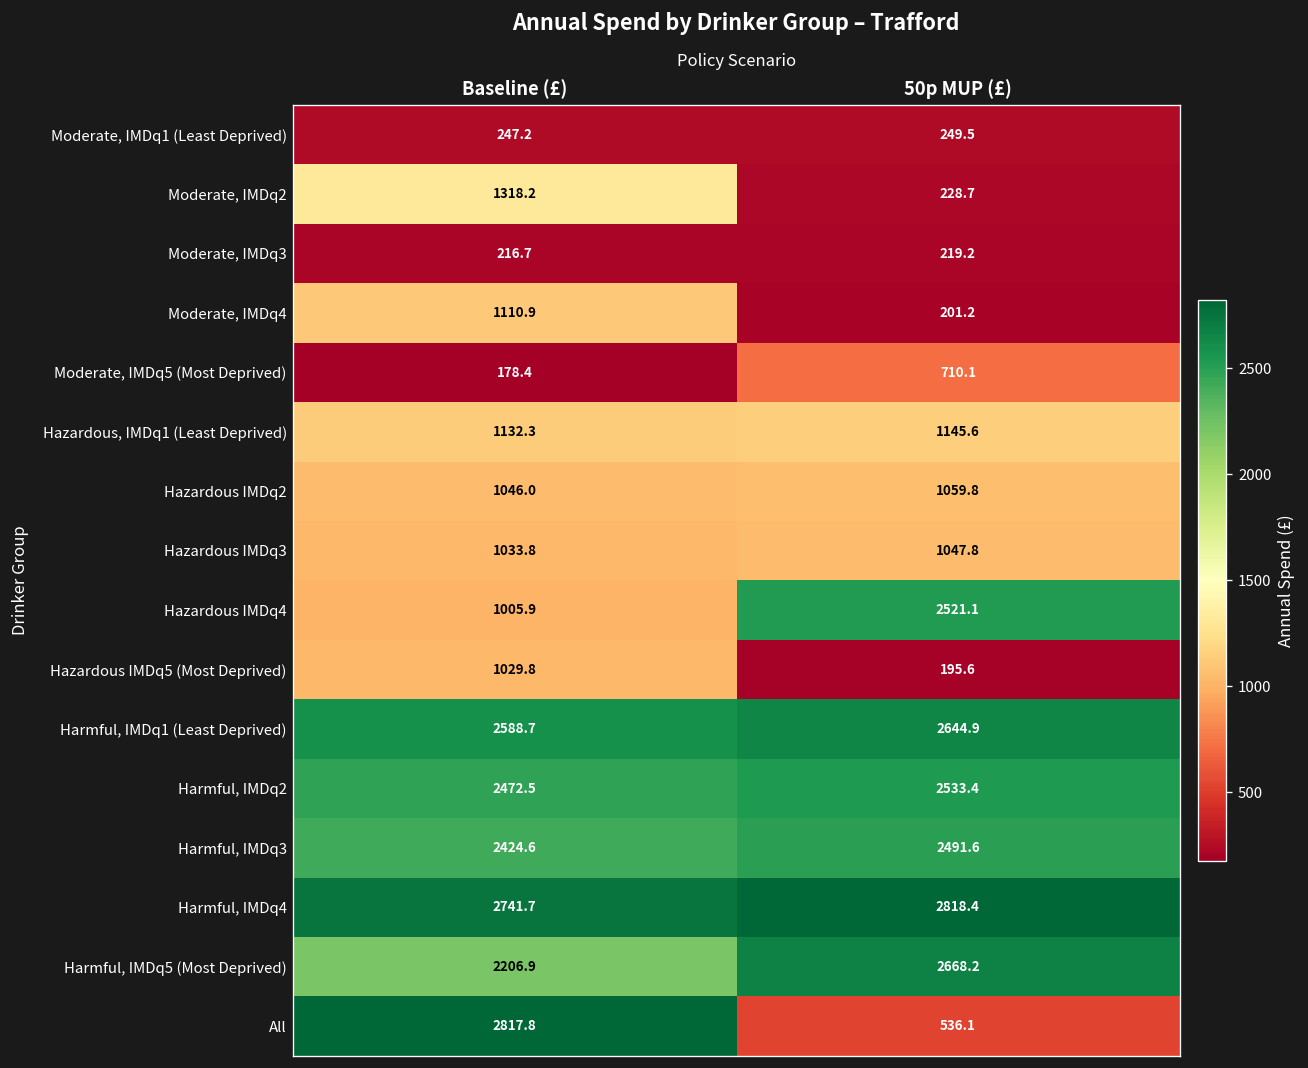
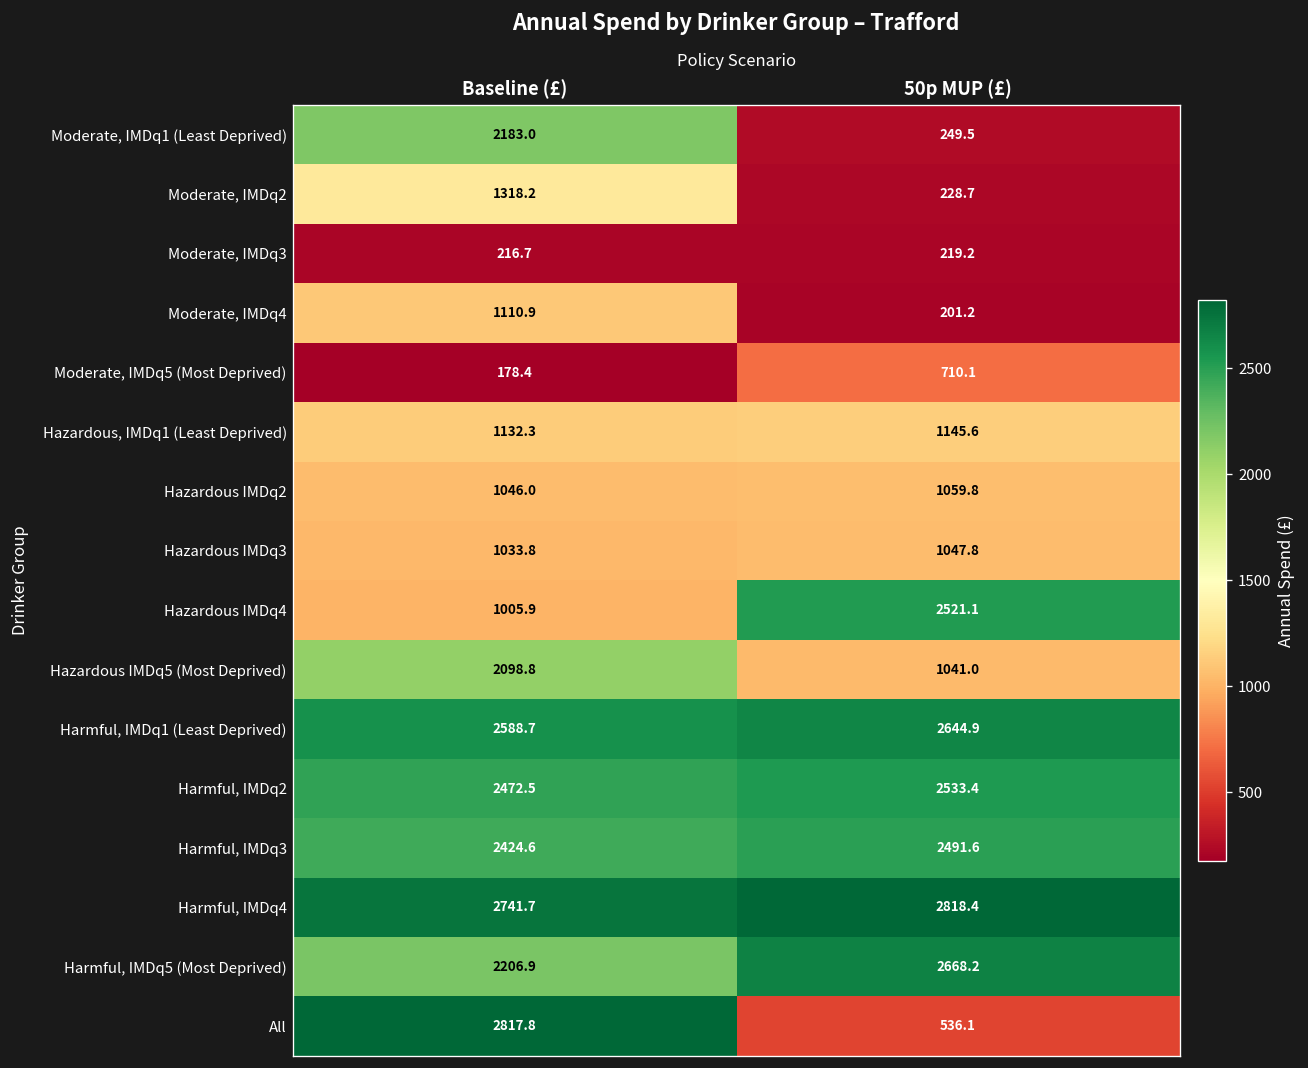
  {
    "Moderate, IMDq1 (Least Deprived)": {
-     "Baseline (£)": 247.2,
+     "Baseline (£)": 2183.0,
      "50p MUP (£)": 249.5
    },
    "Moderate, IMDq2": {
      "Baseline (£)": 1318.2,
      "50p MUP (£)": 228.7
    },
    "Moderate, IMDq3": {
      "Baseline (£)": 216.7,
      "50p MUP (£)": 219.2
    },
    "Moderate, IMDq4": {
      "Baseline (£)": 1110.9,
      "50p MUP (£)": 201.2
    },
    "Moderate, IMDq5 (Most Deprived)": {
      "Baseline (£)": 178.4,
      "50p MUP (£)": 710.1
    },
    "Hazardous, IMDq1 (Least Deprived)": {
      "Baseline (£)": 1132.3,
      "50p MUP (£)": 1145.6
    },
    "Hazardous IMDq2": {
      "Baseline (£)": 1046.0,
      "50p MUP (£)": 1059.8
    },
    "Hazardous IMDq3": {
      "Baseline (£)": 1033.8,
      "50p MUP (£)": 1047.8
    },
    "Hazardous IMDq4": {
      "Baseline (£)": 1005.9,
      "50p MUP (£)": 2521.1
    },
    "Hazardous IMDq5 (Most Deprived)": {
-     "Baseline (£)": 1029.8,
-     "50p MUP (£)": 195.6
+     "Baseline (£)": 2098.8,
+     "50p MUP (£)": 1041.0
    },
    "Harmful, IMDq1 (Least Deprived)": {
      "Baseline (£)": 2588.7,
      "50p MUP (£)": 2644.9
    },
    "Harmful, IMDq2": {
      "Baseline (£)": 2472.5,
      "50p MUP (£)": 2533.4
    },
    "Harmful, IMDq3": {
      "Baseline (£)": 2424.6,
      "50p MUP (£)": 2491.6
    },
    "Harmful, IMDq4": {
      "Baseline (£)": 2741.7,
      "50p MUP (£)": 2818.4
    },
    "Harmful, IMDq5 (Most Deprived)": {
      "Baseline (£)": 2206.9,
      "50p MUP (£)": 2668.2
    },
    "All": {
      "Baseline (£)": 2817.8,
      "50p MUP (£)": 536.1
    }
  }
